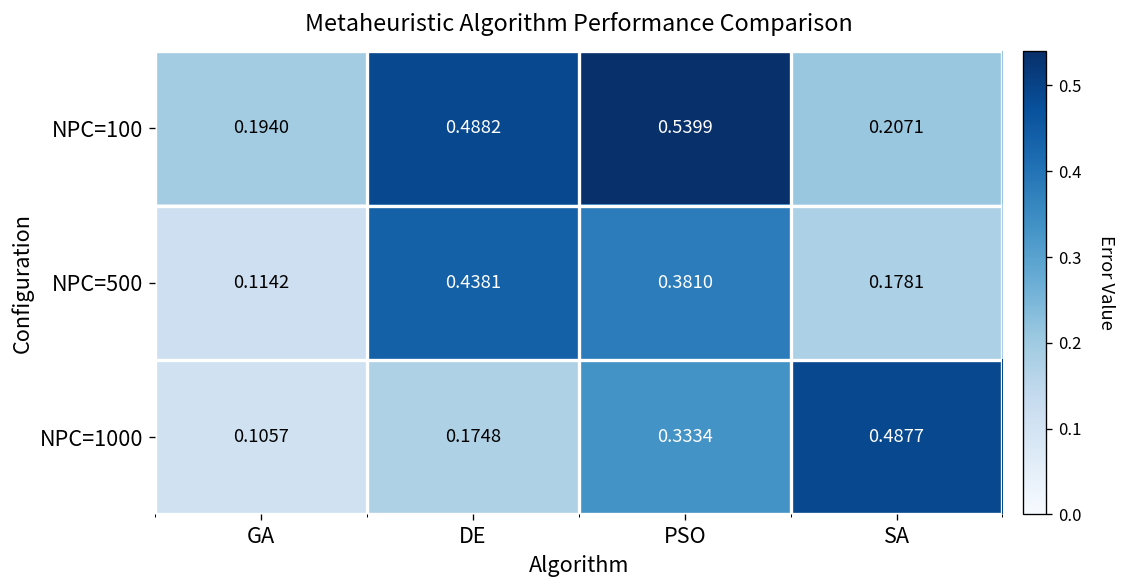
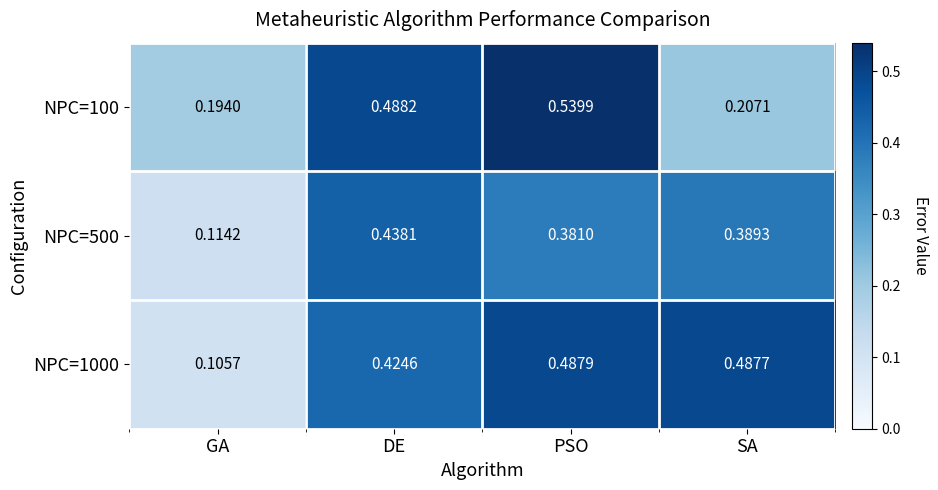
  {
    "NPC=100": {
      "GA": 0.1940,
      "DE": 0.4882,
      "PSO": 0.5399,
      "SA": 0.2071
    },
    "NPC=500": {
      "GA": 0.1142,
      "DE": 0.4381,
      "PSO": 0.3810,
-     "SA": 0.1781
+     "SA": 0.3893
    },
    "NPC=1000": {
      "GA": 0.1057,
-     "DE": 0.1748,
-     "PSO": 0.3334,
+     "DE": 0.4246,
+     "PSO": 0.4879,
      "SA": 0.4877
    }
  }
